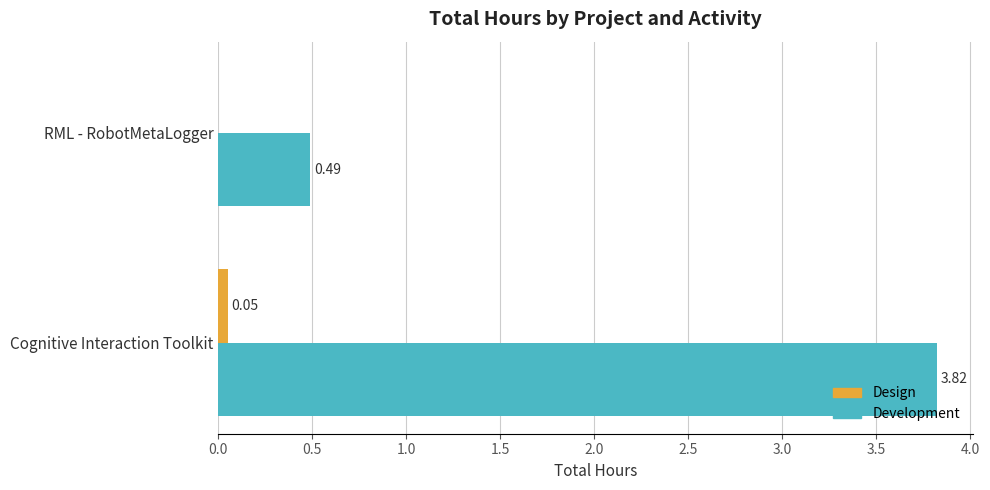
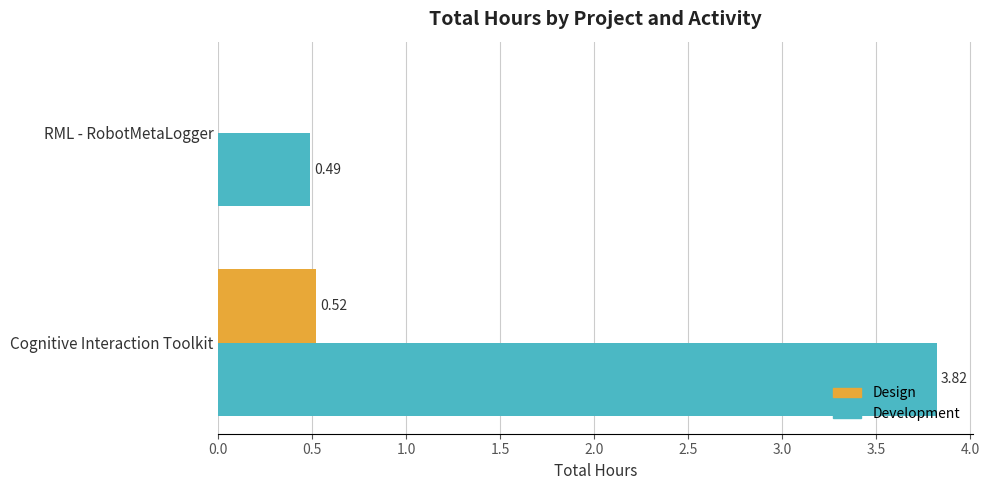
  {
    "Design": {
-     "Cognitive Interaction Toolkit": 0.05
+     "Cognitive Interaction Toolkit": 0.52
    },
    "Development": {
      "RML - RobotMetaLogger": 0.49,
      "Cognitive Interaction Toolkit": 3.82
    }
  }
